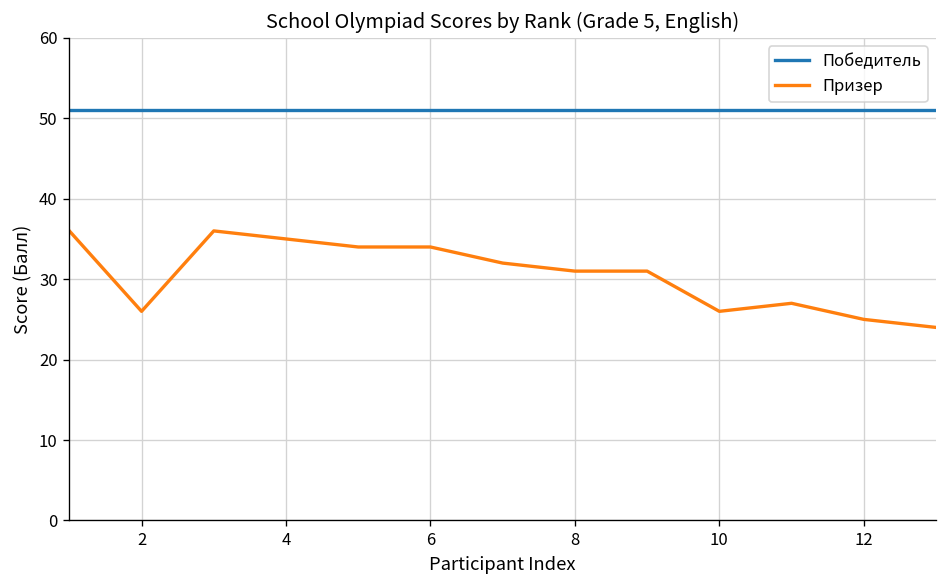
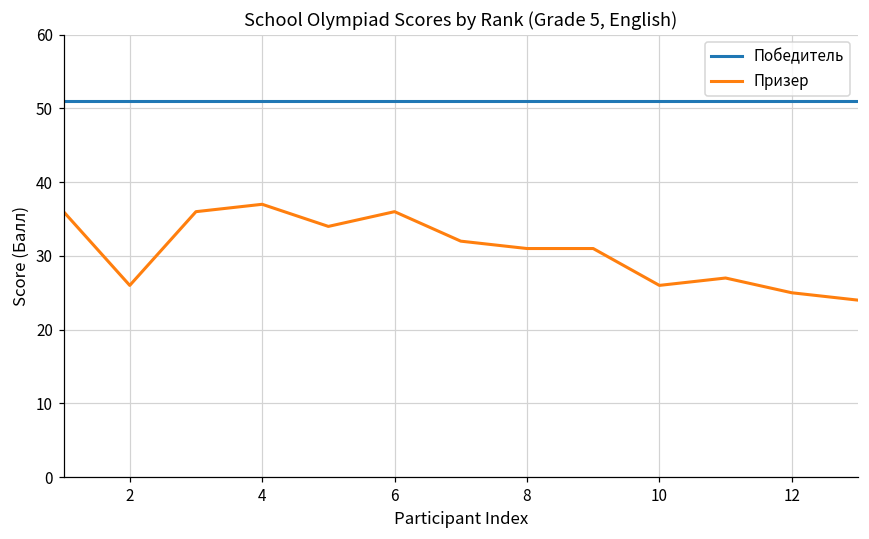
  {
    "Победитель": {
      "2": 51,
      "4": 51,
      "6": 51,
      "8": 51,
      "10": 51,
      "12": 51
    },
    "Призер": {
      "2": 26,
-     "4": 35,
-     "6": 34,
+     "4": 37,
+     "6": 36,
      "8": 31,
      "10": 26,
      "12": 25
    }
  }
